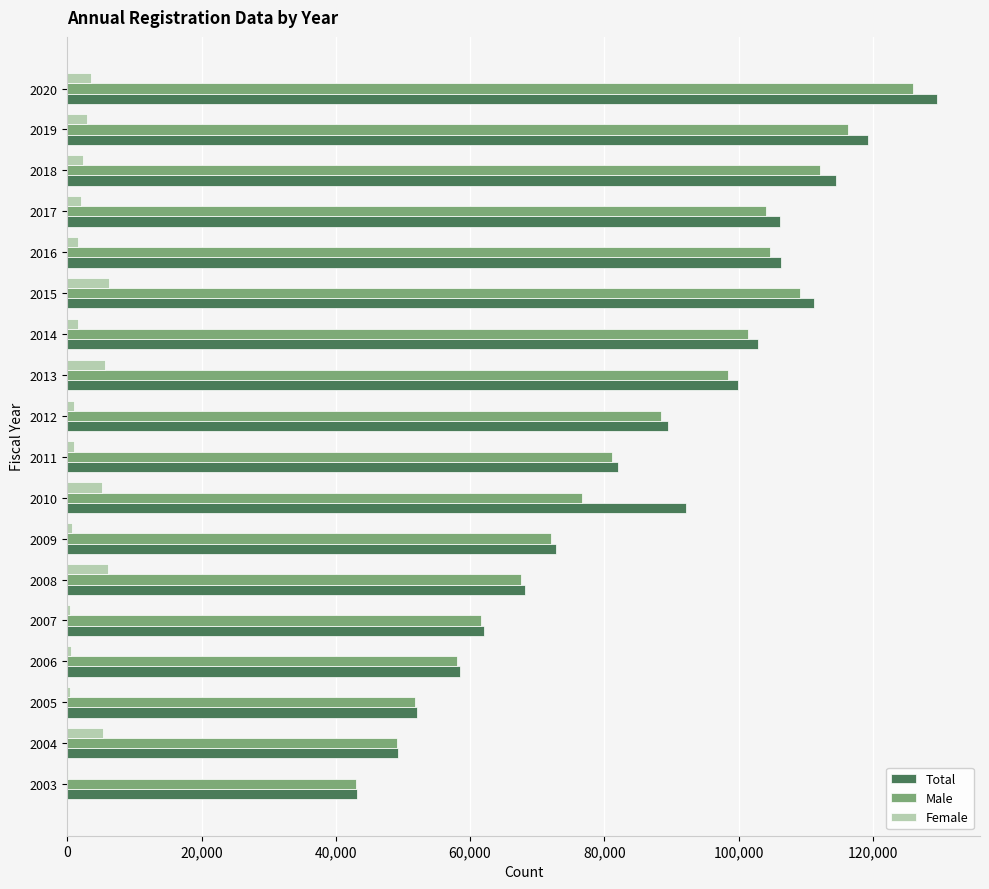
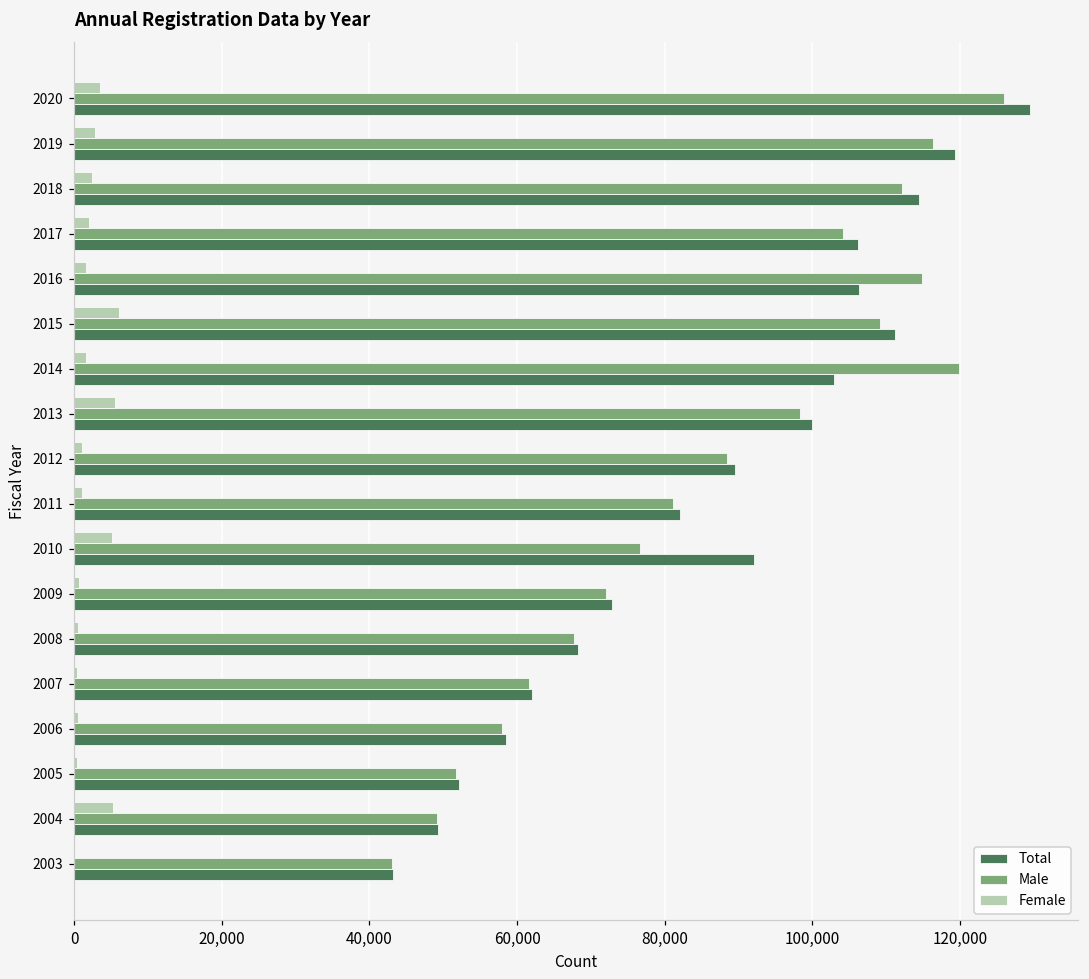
  {
    "Total": {
      "2020": "129,000",
      "2019": "119,000",
      "2018": "114,000",
      "2017": "106,000",
      "2016": "106,000",
      "2015": "111,000",
      "2014": "103,000",
      "2013": "100,000",
      "2012": "89,000",
      "2011": "82,000",
      "2010": "92,000",
      "2009": "73,000",
      "2008": "68,000",
      "2007": "62,000",
      "2006": "59,000",
      "2005": "52,000",
      "2004": "49,000",
      "2003": "43,000"
    },
    "Male": {
      "2020": "126,000",
      "2019": "116,000",
      "2018": "112,000",
      "2017": "104,000",
-     "2016": "105,000",
+     "2016": "115,000",
      "2015": "109,000",
-     "2014": "101,000",
+     "2014": "120,000",
      "2013": "98,000",
      "2012": "88,000",
      "2011": "81,000",
      "2010": "77,000",
      "2009": "72,000",
      "2008": "68,000",
      "2007": "62,000",
      "2006": "58,000",
      "2005": "52,000",
      "2004": "49,000",
      "2003": "43,000"
    },
    "Female": {
      "2020": "4,000",
      "2019": "3,000",
      "2018": "2,000",
      "2017": "2,000",
      "2016": "2,000",
      "2015": "6,000",
      "2014": "2,000",
      "2013": "6,000",
      "2012": "1,000",
      "2011": "1,000",
      "2010": "5,000",
      "2009": "1,000",
-     "2008": "6,000",
+     "2008": "1,000",
      "2007": "0",
      "2006": "1,000",
      "2005": "0",
      "2004": "5,000"
    }
  }
